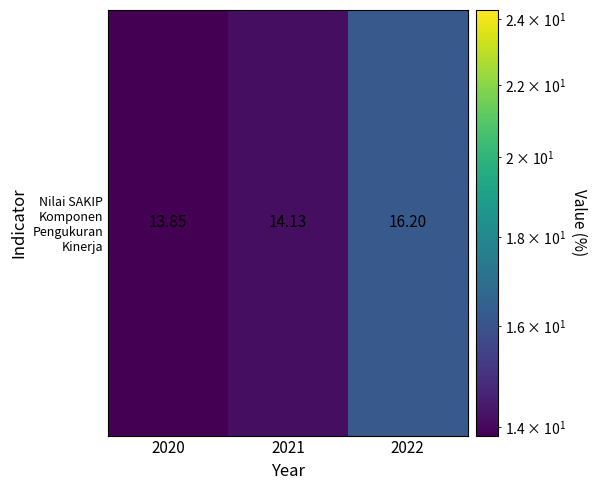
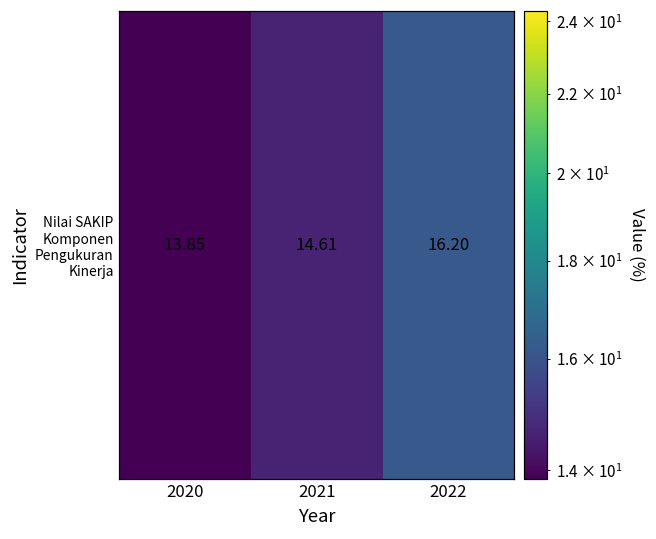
  {
    "Nilai SAKIP Komponen Pengukuran Kinerja": {
      "2020": 13.85,
-     "2021": 14.13,
+     "2021": 14.61,
      "2022": 16.20
    }
  }
